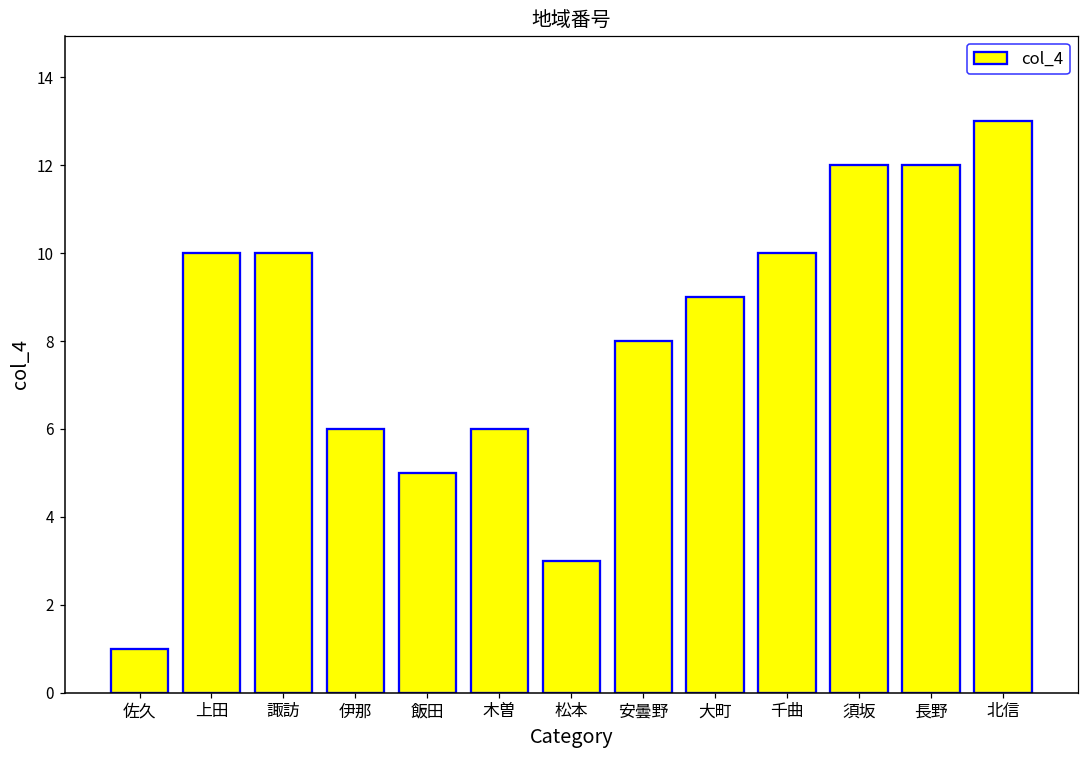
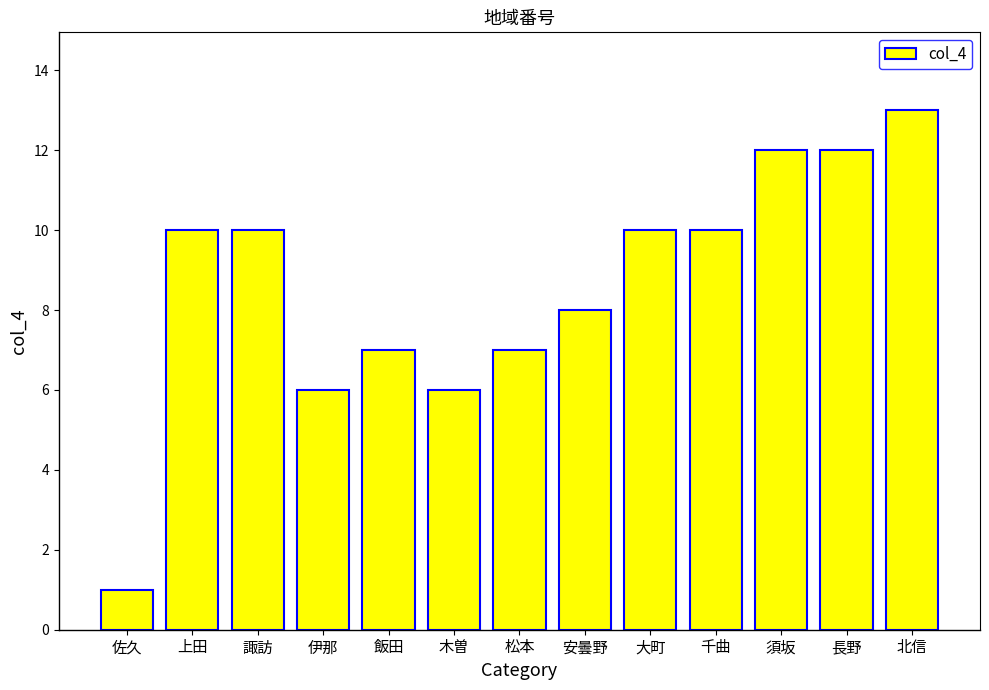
  {
    "佐久": 1,
    "上田": 10,
    "諏訪": 10,
    "伊那": 6,
-   "飯田": 5,
+   "飯田": 7,
    "木曽": 6,
-   "松本": 3,
+   "松本": 7,
    "安曇野": 8,
-   "大町": 9,
+   "大町": 10,
    "千曲": 10,
    "須坂": 12,
    "長野": 12,
    "北信": 13
  }
